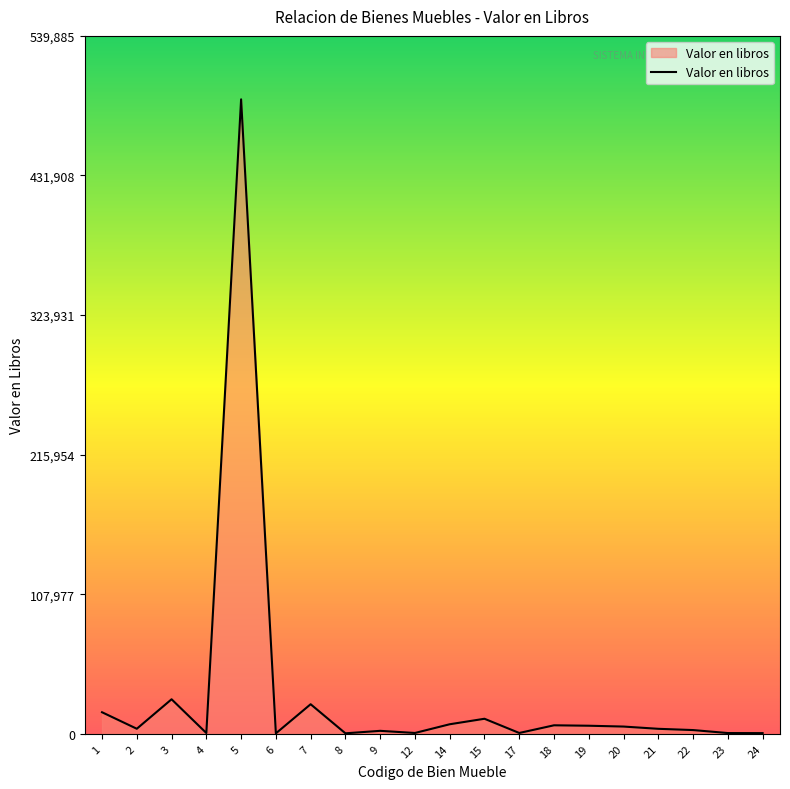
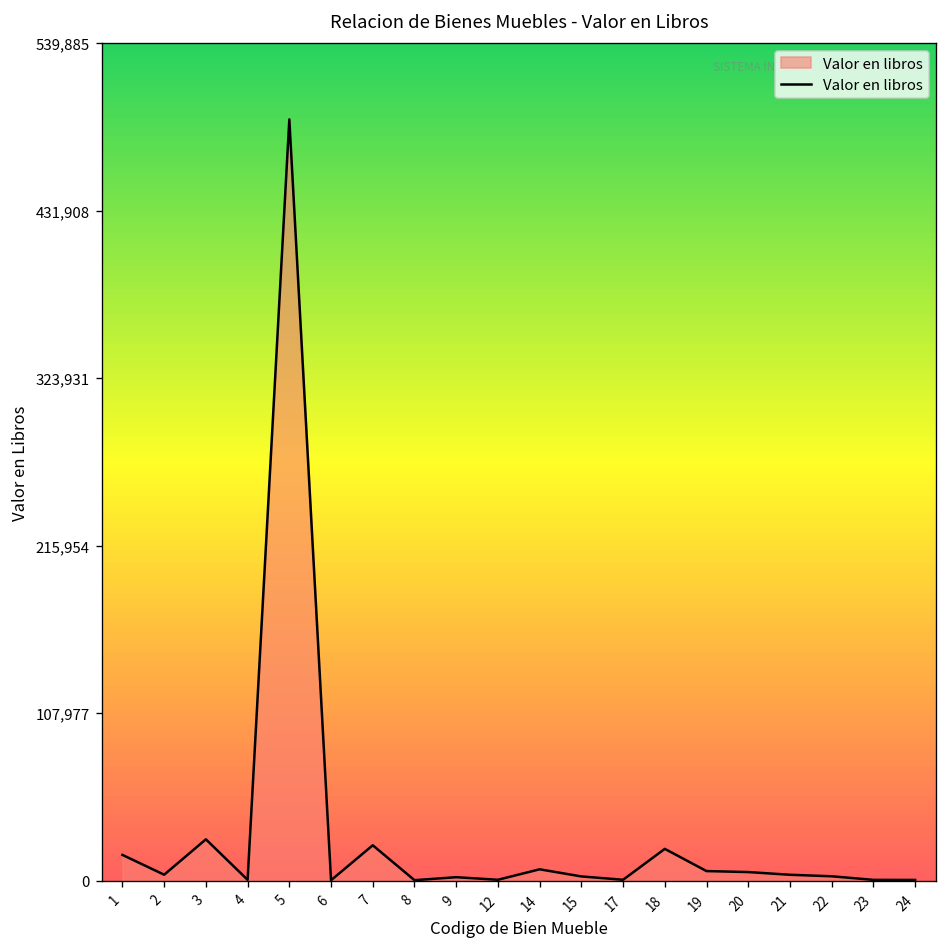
  {
    "1": "17,000",
    "2": "4,000",
    "3": "27,000",
    "4": "1,000",
    "5": "491,000",
    "6": "0",
    "7": "23,000",
    "8": "0",
    "9": "2,000",
    "12": "1,000",
    "14": "7,000",
-   "15": "12,000",
+   "15": "3,000",
    "17": "1,000",
-   "18": "7,000",
+   "18": "21,000",
    "19": "6,000",
    "20": "6,000",
    "21": "4,000",
    "22": "3,000",
    "23": "1,000",
    "24": "1,000"
  }
